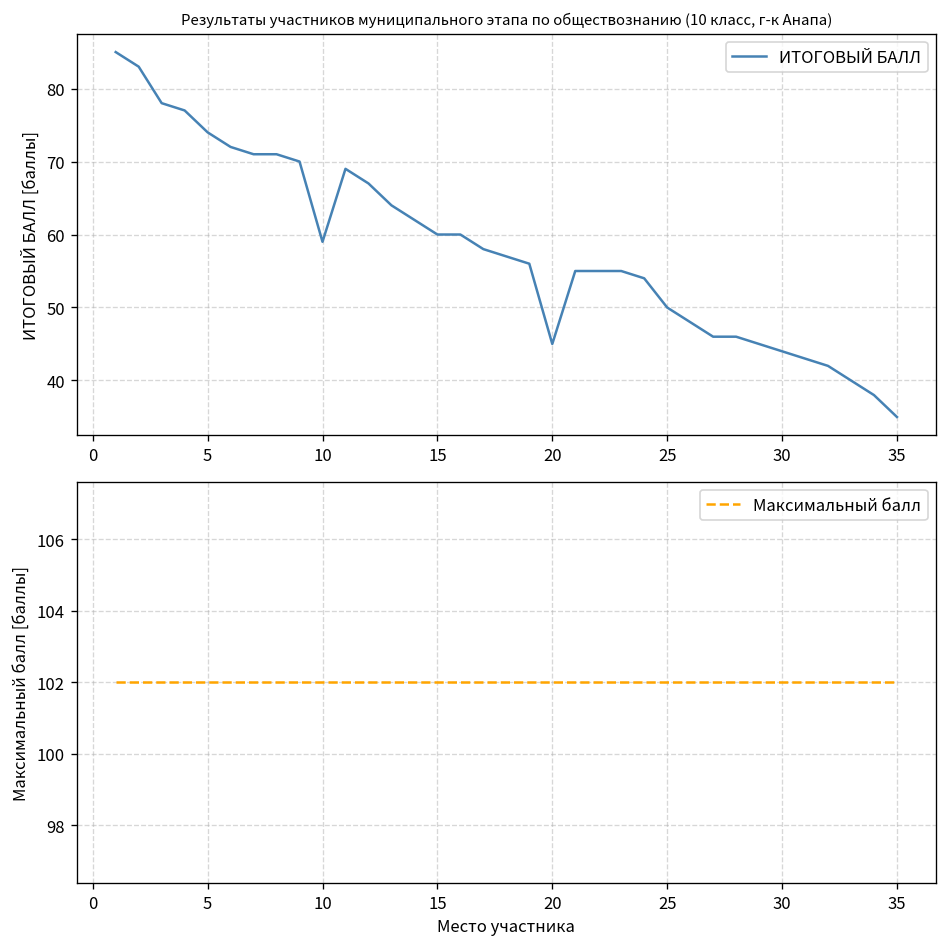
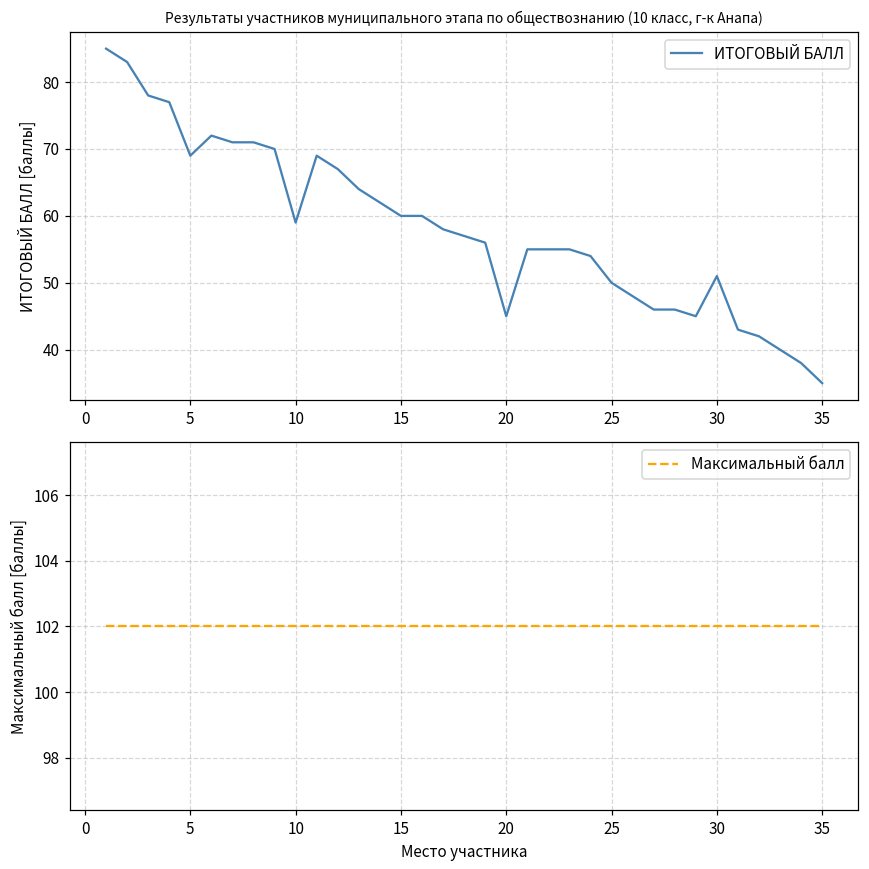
  {
    "Результаты участников муниципального этапа по обществознанию (10 класс, г-к Анапа)": {
-     "5": 74,
+     "5": 69,
      "10": 59,
      "15": 60,
      "20": 45,
      "25": 50,
-     "30": 44,
+     "30": 51,
      "35": 35
    }
  }
